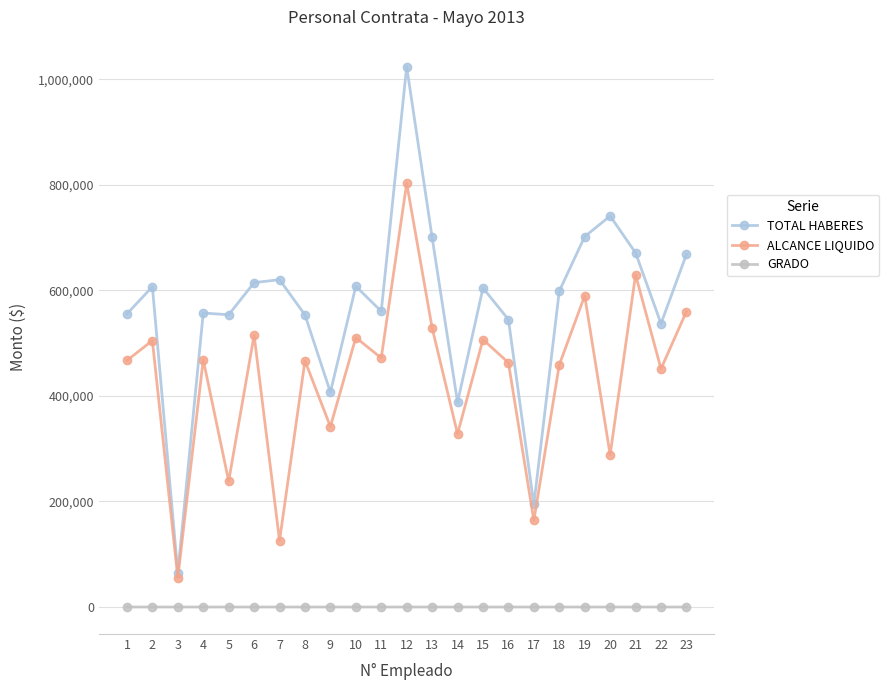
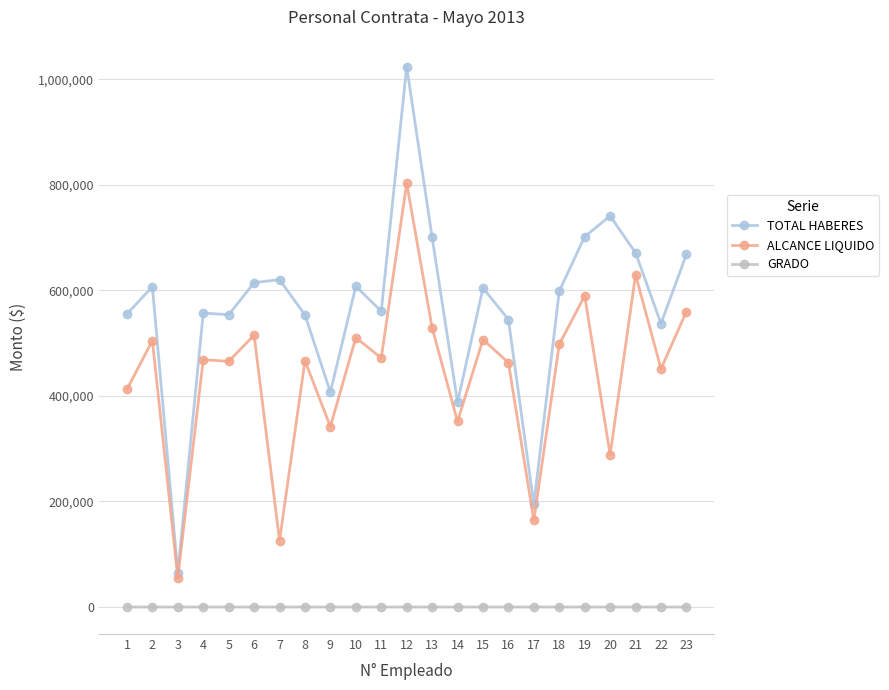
  {
    "ALCANCE LIQUIDO": {
-     "1": "470,000",
+     "1": "410,000",
      "2": "500,000",
      "3": "60,000",
      "4": "470,000",
-     "5": "240,000",
+     "5": "470,000",
      "6": "510,000",
      "7": "130,000",
      "8": "470,000",
      "9": "340,000",
      "10": "510,000",
      "11": "470,000",
      "12": "800,000",
      "13": "530,000",
-     "14": "330,000",
+     "14": "350,000",
      "15": "510,000",
      "16": "460,000",
      "17": "160,000",
-     "18": "460,000",
+     "18": "500,000",
      "19": "590,000",
      "20": "290,000",
      "21": "630,000",
      "22": "450,000",
      "23": "560,000"
    }
  }
